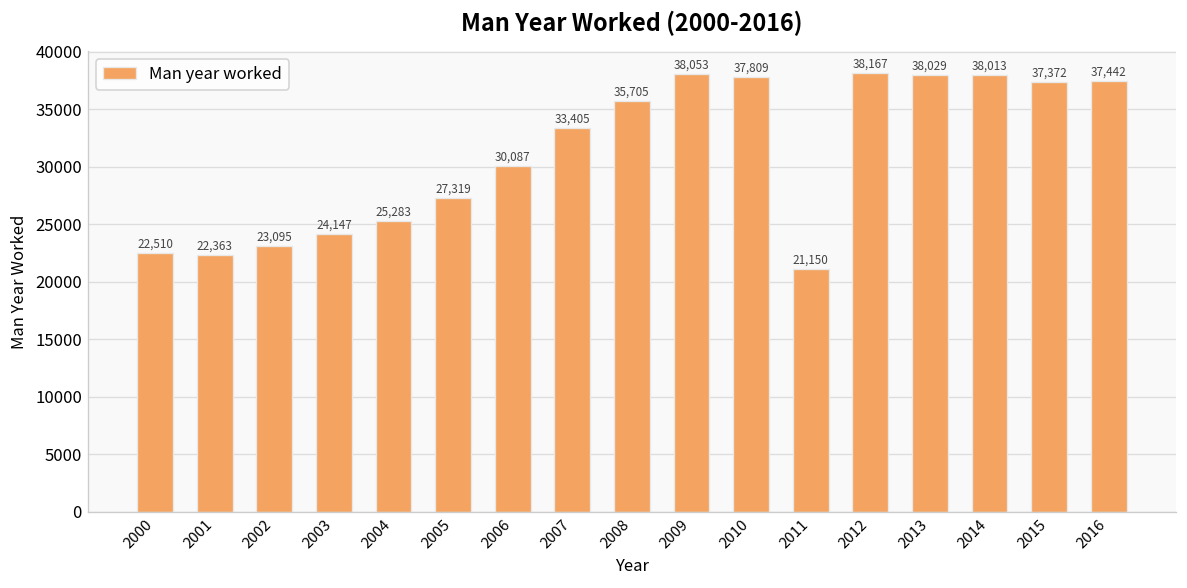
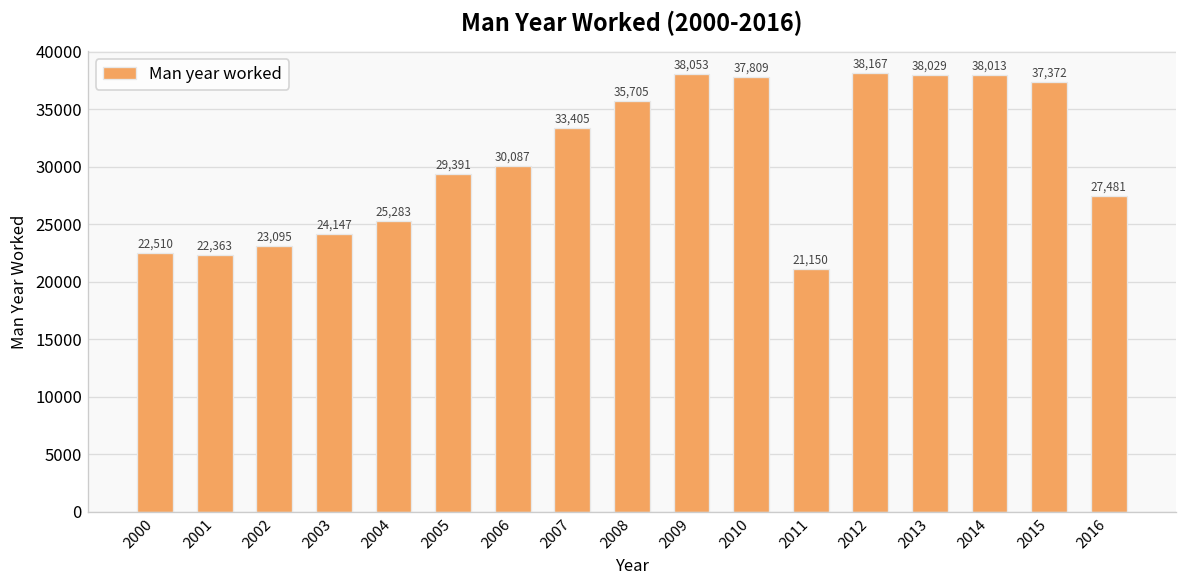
  {
    "2000": "22,510",
    "2001": "22,363",
    "2002": "23,095",
    "2003": "24,147",
    "2004": "25,283",
-   "2005": "27,319",
+   "2005": "29,391",
    "2006": "30,087",
    "2007": "33,405",
    "2008": "35,705",
    "2009": "38,053",
    "2010": "37,809",
    "2011": "21,150",
    "2012": "38,167",
    "2013": "38,029",
    "2014": "38,013",
    "2015": "37,372",
-   "2016": "37,442"
+   "2016": "27,481"
  }
